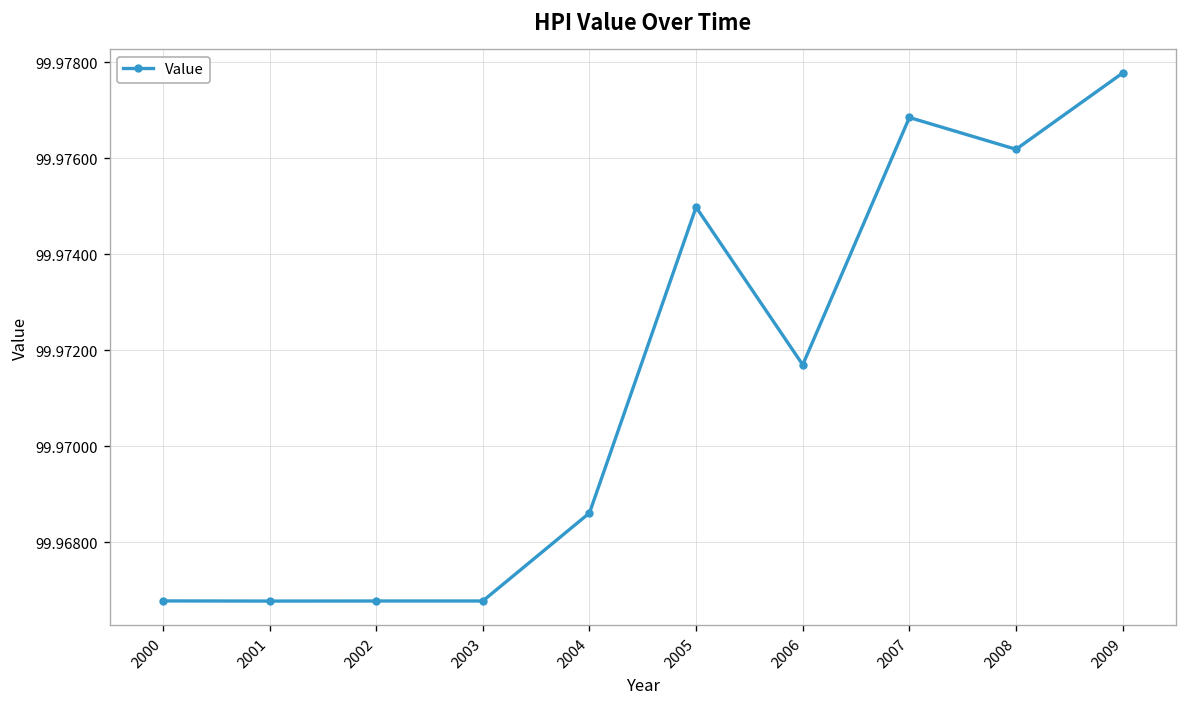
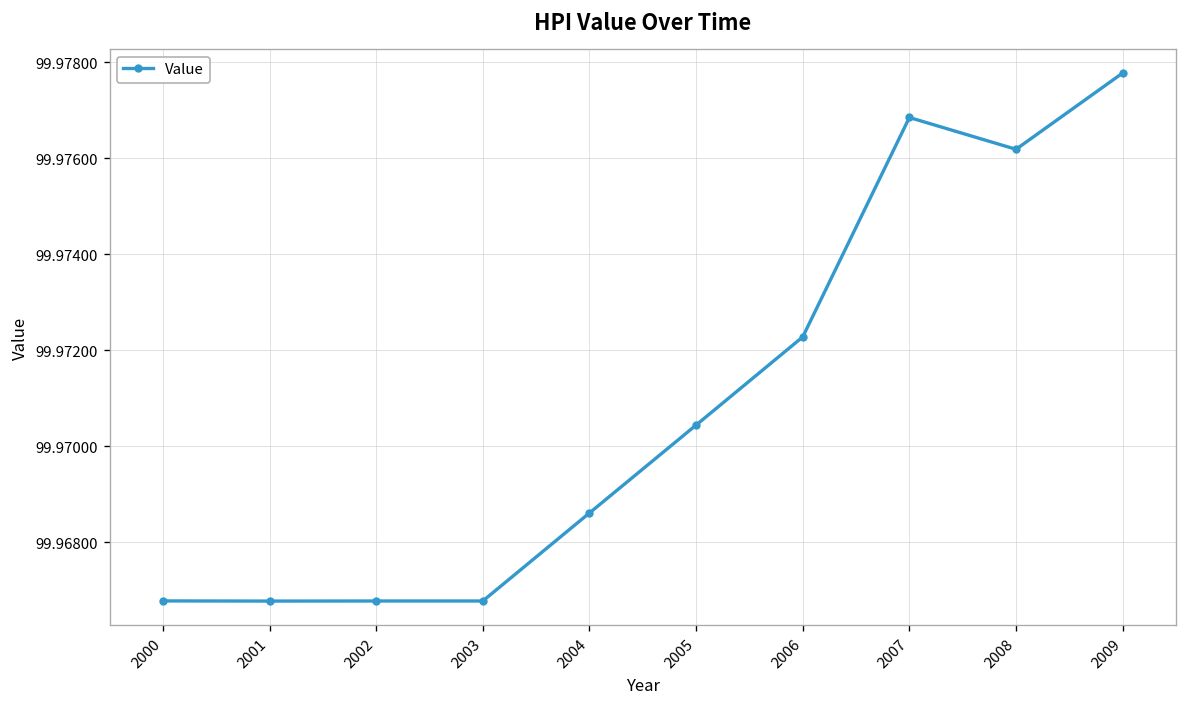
  {
    "2000": 99.9668,
    "2001": 99.9668,
    "2002": 99.9668,
    "2003": 99.9668,
    "2004": 99.9686,
-   "2005": 99.9750,
-   "2006": 99.9717,
+   "2005": 99.9704,
+   "2006": 99.9723,
    "2007": 99.9769,
    "2008": 99.9762,
    "2009": 99.9778
  }
